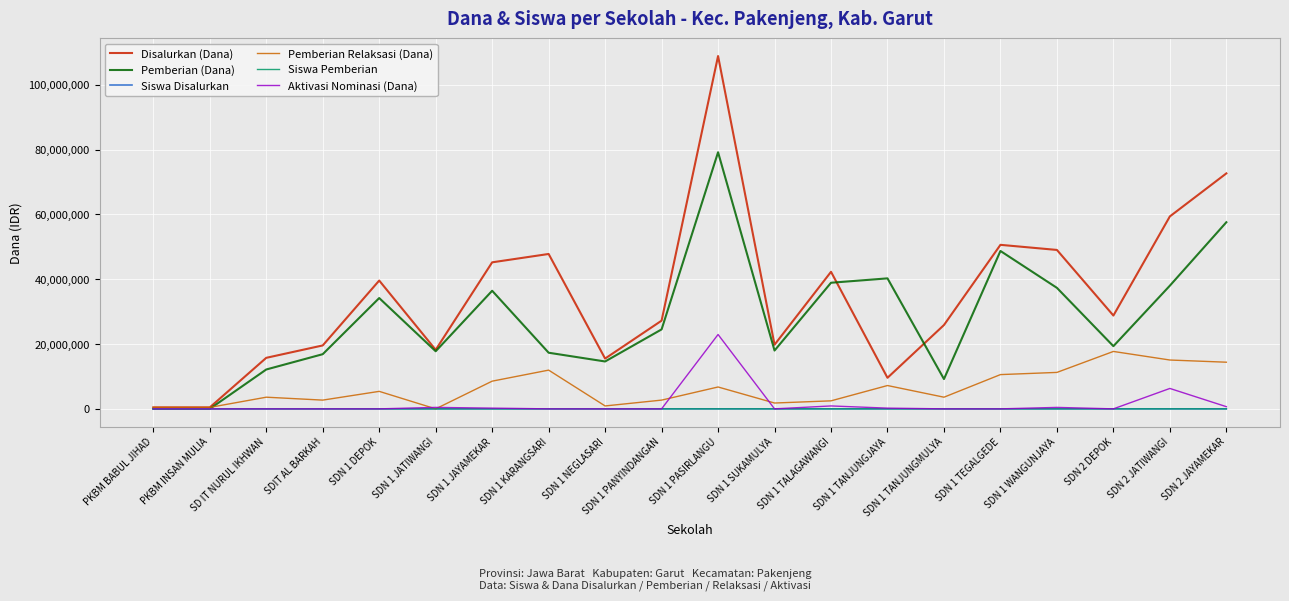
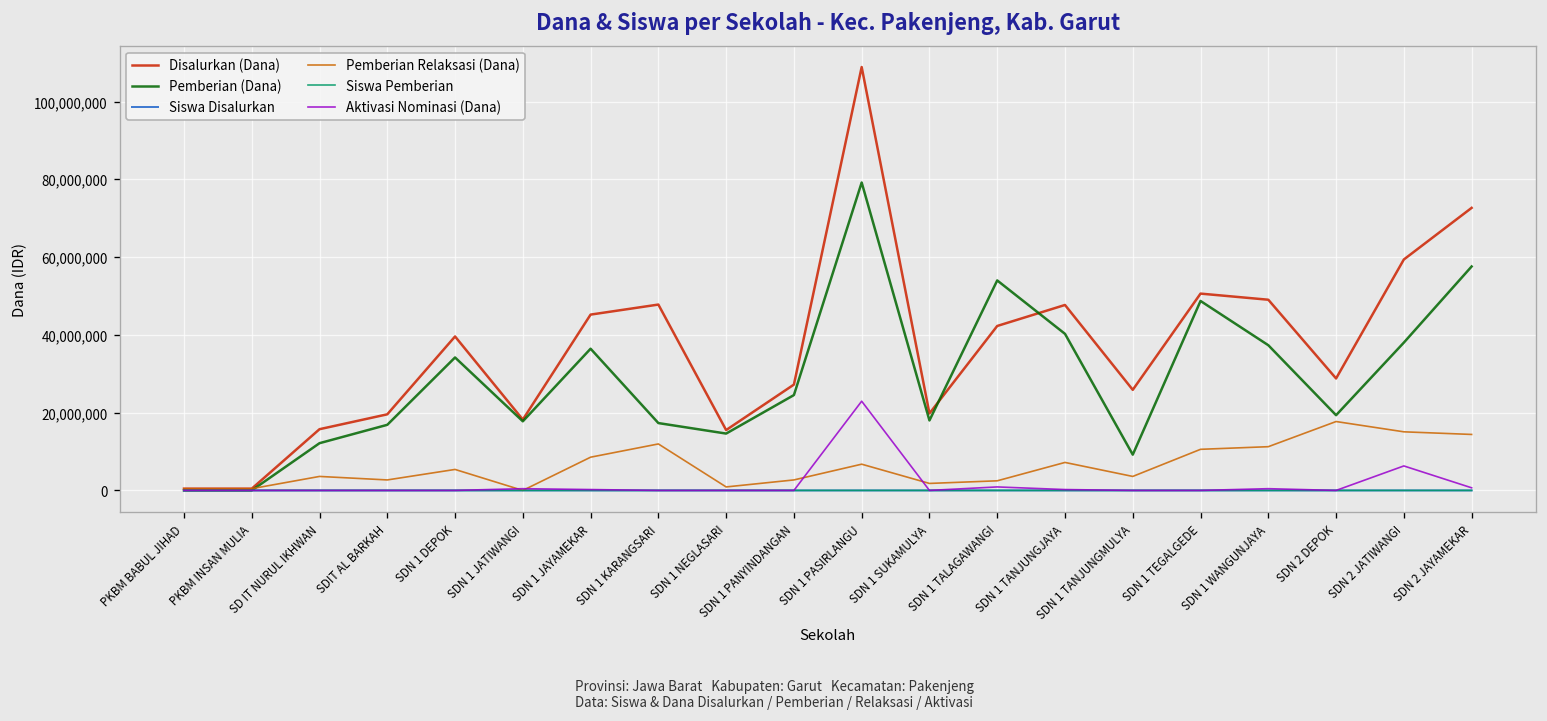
  {
    "Disalurkan (Dana)": {
      "SD IT NURUL IKHWAN": "16,000,000",
      "SDIT AL BARKAH": "20,000,000",
      "SDN 1 DEPOK": "40,000,000",
      "SDN 1 JAYAMEKAR": "45,000,000",
      "SDN 1 KARANGSARI": "48,000,000",
      "SDN 1 NEGLASARI": "16,000,000",
      "SDN 1 PANYINDANGAN": "27,000,000",
      "SDN 1 PASIRLANGU": "109,000,000",
      "SDN 1 SUKAMULYA": "20,000,000",
      "SDN 1 TALAGAWANGI": "42,000,000",
-     "SDN 1 TANJUNGJAYA": "10,000,000",
+     "SDN 1 TANJUNGJAYA": "48,000,000",
      "SDN 1 TANJUNGMULYA": "26,000,000",
      "SDN 1 TEGALGEDE": "51,000,000",
      "SDN 1 WANGUNJAYA": "49,000,000",
      "SDN 2 DEPOK": "29,000,000",
      "SDN 2 JATIWANGI": "59,000,000",
      "SDN 2 JAYAMEKAR": "73,000,000"
    },
    "Pemberian (Dana)": {
      "SD IT NURUL IKHWAN": "12,000,000",
      "SDIT AL BARKAH": "17,000,000",
      "SDN 1 DEPOK": "34,000,000",
      "SDN 1 JAYAMEKAR": "36,000,000",
      "SDN 1 KARANGSARI": "17,000,000",
      "SDN 1 NEGLASARI": "15,000,000",
      "SDN 1 PANYINDANGAN": "25,000,000",
      "SDN 1 PASIRLANGU": "79,000,000",
      "SDN 1 SUKAMULYA": "18,000,000",
-     "SDN 1 TALAGAWANGI": "39,000,000",
+     "SDN 1 TALAGAWANGI": "54,000,000",
      "SDN 1 TANJUNGJAYA": "40,000,000",
      "SDN 1 TANJUNGMULYA": "9,000,000",
      "SDN 1 TEGALGEDE": "49,000,000",
      "SDN 1 WANGUNJAYA": "37,000,000",
      "SDN 2 DEPOK": "19,000,000",
      "SDN 2 JATIWANGI": "38,000,000",
      "SDN 2 JAYAMEKAR": "58,000,000"
    },
    "Siswa Pemberian": {
      "SDN 1 PASIRLANGU": "0",
      "SDN 1 TALAGAWANGI": "0",
      "SDN 2 JATIWANGI": "0"
    },
    "Pemberian Relaksasi (Dana)": {
      "SD IT NURUL IKHWAN": "4,000,000",
      "SDIT AL BARKAH": "3,000,000",
      "SDN 1 DEPOK": "5,000,000",
      "SDN 1 JAYAMEKAR": "9,000,000",
      "SDN 1 KARANGSARI": "12,000,000",
      "SDN 1 NEGLASARI": "1,000,000",
      "SDN 1 PANYINDANGAN": "3,000,000",
      "SDN 1 PASIRLANGU": "7,000,000",
      "SDN 1 SUKAMULYA": "2,000,000",
      "SDN 1 TALAGAWANGI": "2,000,000",
      "SDN 1 TANJUNGJAYA": "7,000,000",
      "SDN 1 TANJUNGMULYA": "4,000,000",
      "SDN 1 TEGALGEDE": "11,000,000",
      "SDN 1 WANGUNJAYA": "11,000,000",
      "SDN 2 DEPOK": "18,000,000",
      "SDN 2 JATIWANGI": "15,000,000",
      "SDN 2 JAYAMEKAR": "14,000,000"
    },
    "Aktivasi Nominasi (Dana)": {
      "SDN 1 PASIRLANGU": "23,000,000",
      "SDN 1 TALAGAWANGI": "1,000,000",
      "SDN 2 JATIWANGI": "6,000,000"
    }
  }
